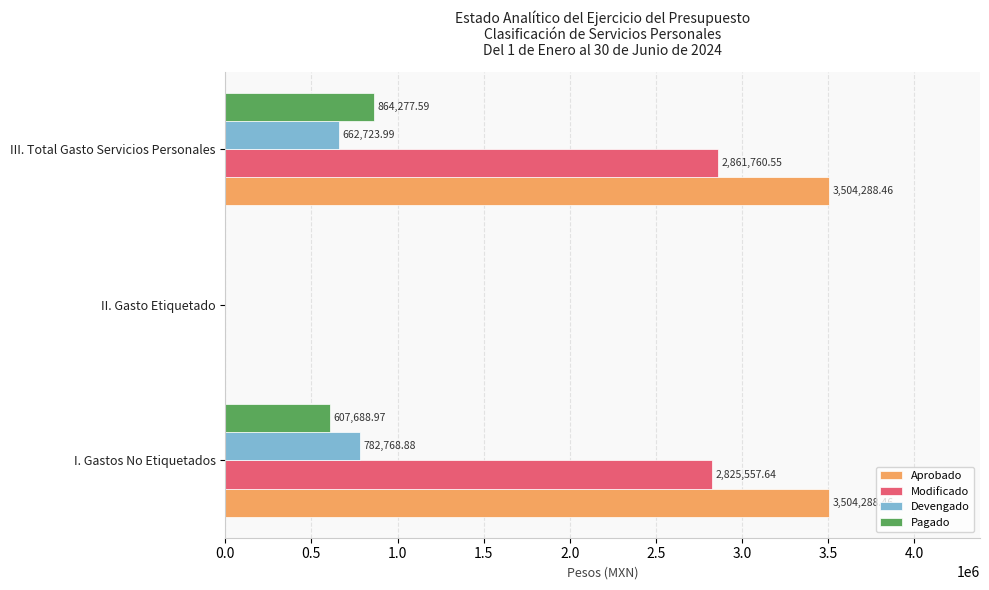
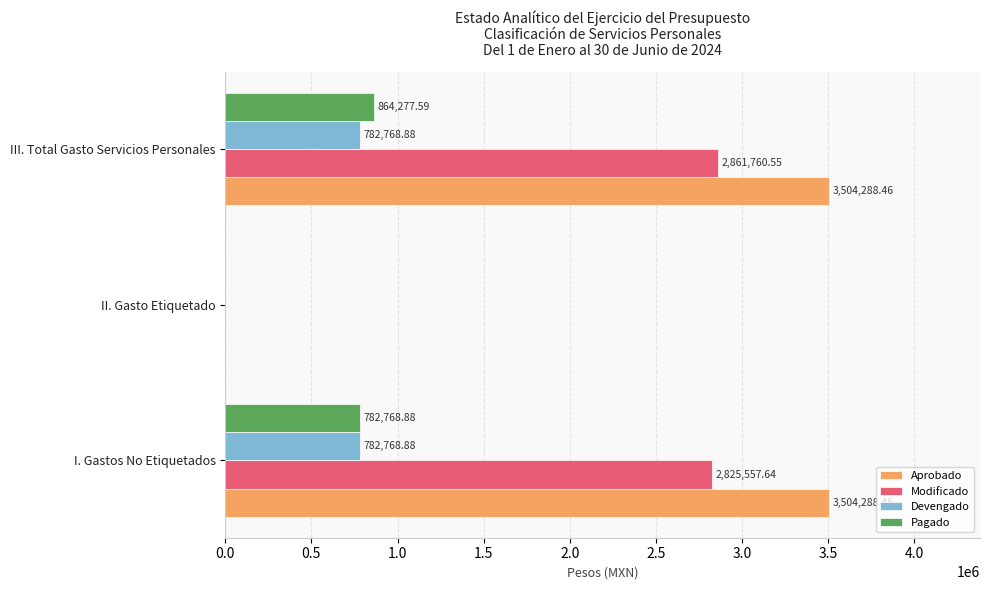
  {
    "Aprobado": {
      "III. Total Gasto Servicios Personales": "3,504,288.46"
    },
    "Modificado": {
      "III. Total Gasto Servicios Personales": "2,861,760.55",
      "I. Gastos No Etiquetados": "2,825,557.64"
    },
    "Devengado": {
-     "III. Total Gasto Servicios Personales": "662,723.99",
+     "III. Total Gasto Servicios Personales": "782,768.88",
      "I. Gastos No Etiquetados": "782,768.88"
    },
    "Pagado": {
      "III. Total Gasto Servicios Personales": "864,277.59",
-     "I. Gastos No Etiquetados": "607,688.97"
+     "I. Gastos No Etiquetados": "782,768.88"
    }
  }
